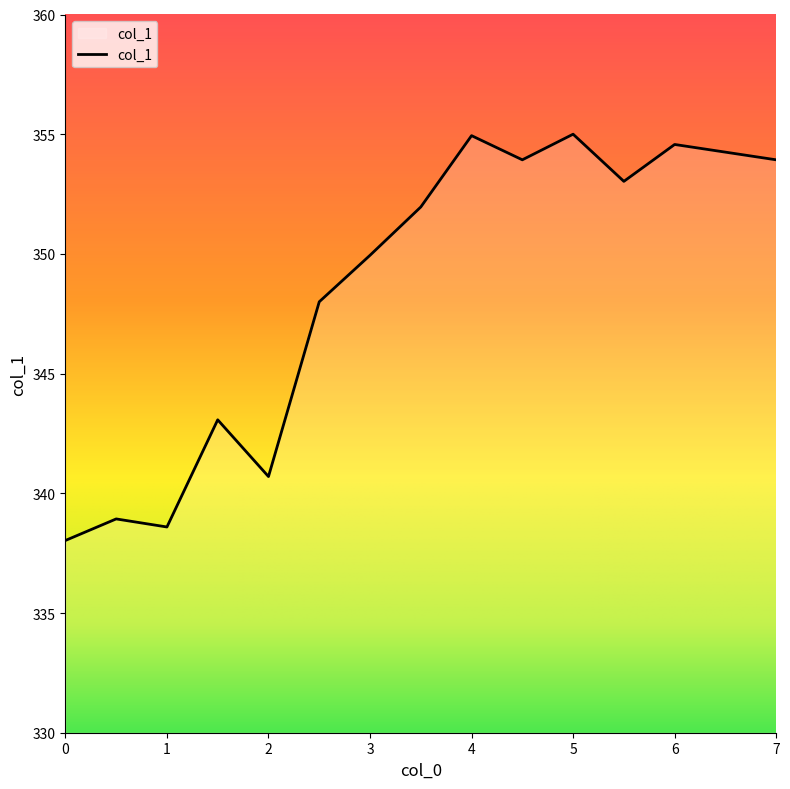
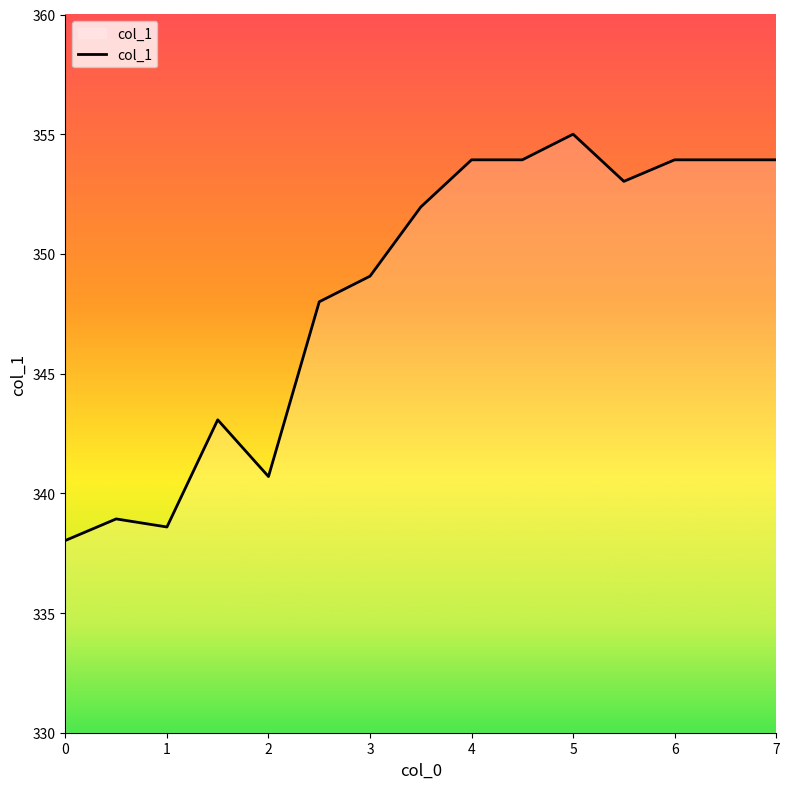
  {
    "0": 338.0,
    "1": 338.6,
    "2": 340.7,
-   "3": 349.9,
-   "4": 354.9,
+   "3": 349.1,
+   "4": 353.9,
    "5": 355.0,
-   "6": 354.6,
+   "6": 353.9,
    "7": 353.9
  }
